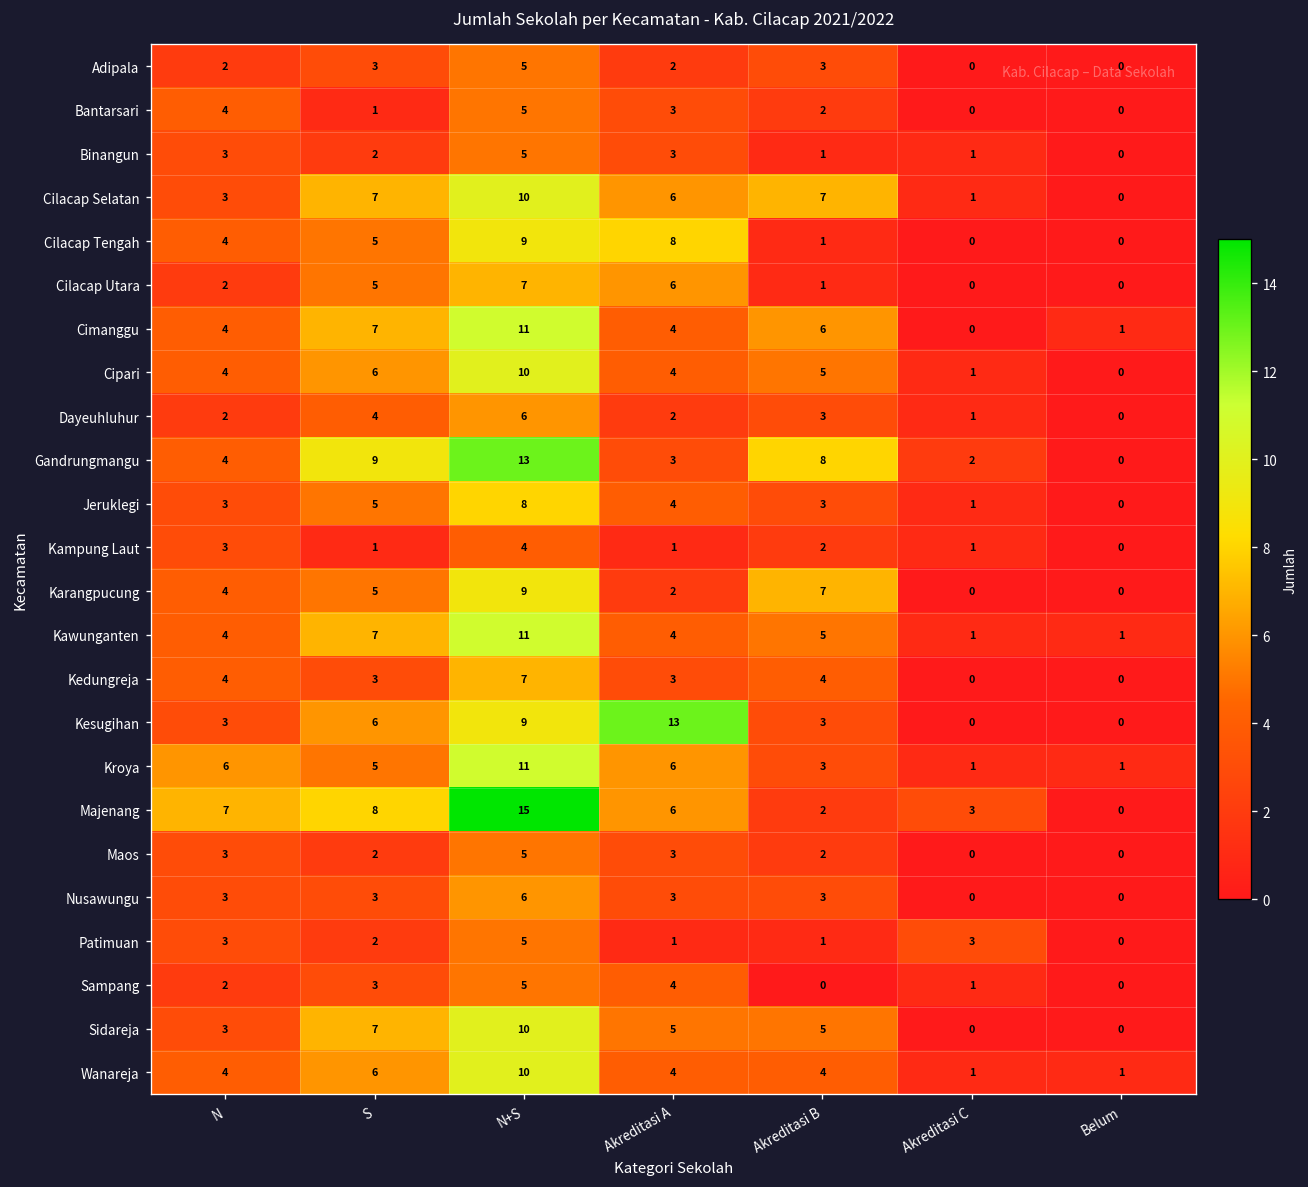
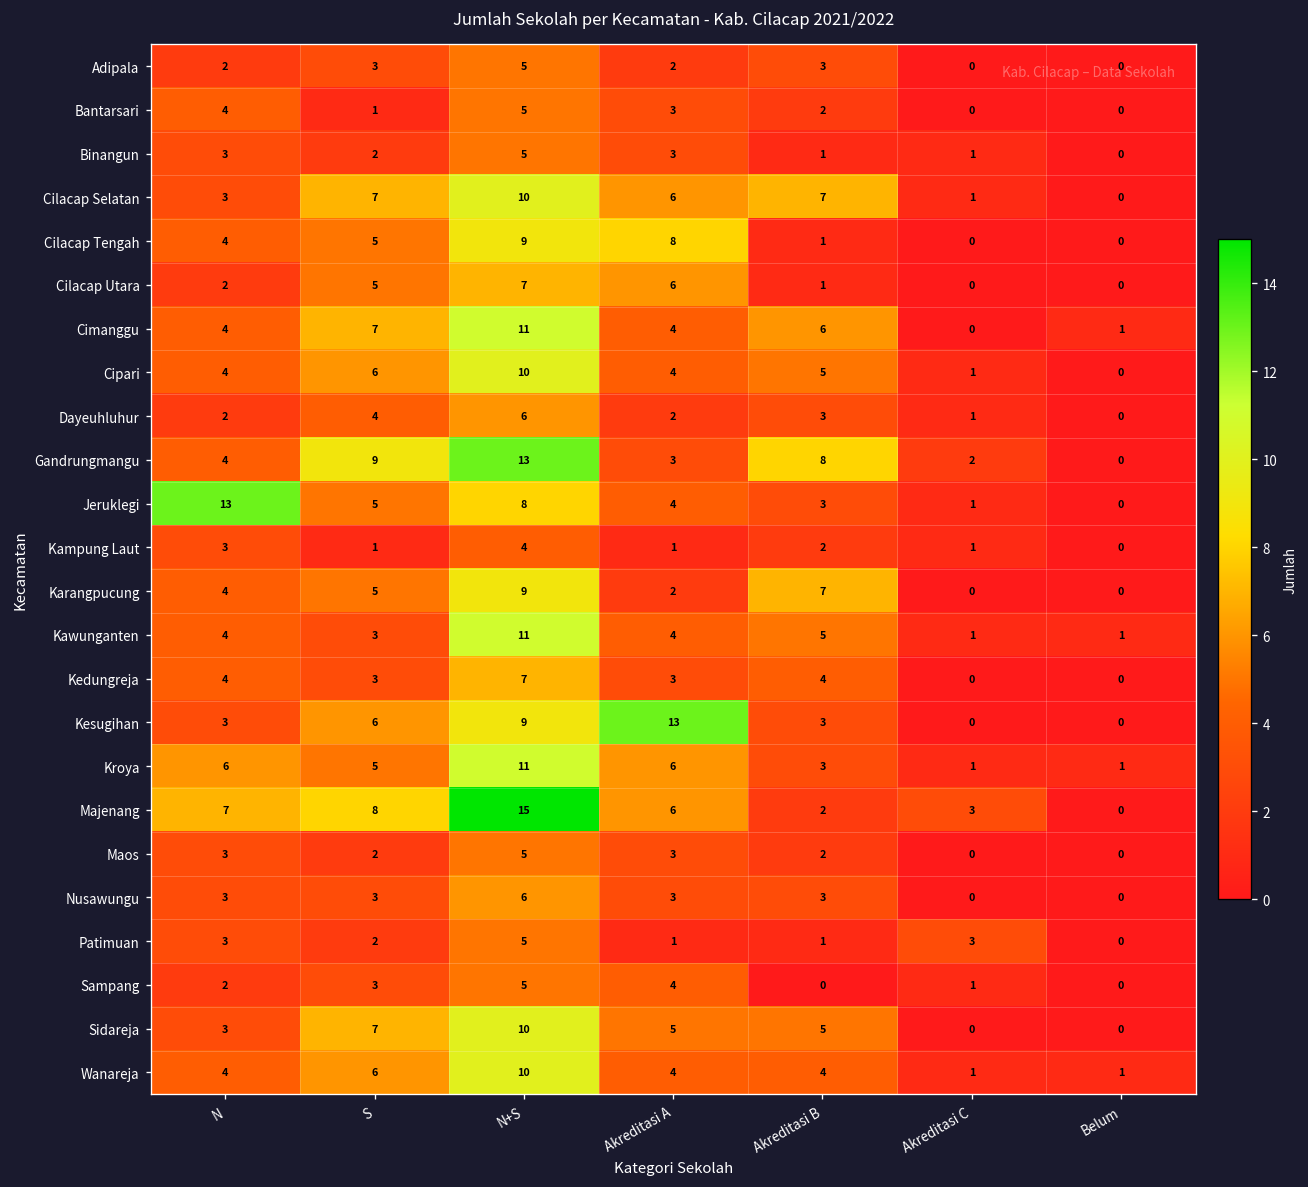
  {
    "Adipala": {
      "N": 2,
      "S": 3,
      "N+S": 5,
      "Akreditasi A": 2,
      "Akreditasi B": 3,
      "Akreditasi C": 0
    },
    "Bantarsari": {
      "N": 4,
      "S": 1,
      "N+S": 5,
      "Akreditasi A": 3,
      "Akreditasi B": 2,
      "Akreditasi C": 0,
      "Belum": 0
    },
    "Binangun": {
      "N": 3,
      "S": 2,
      "N+S": 5,
      "Akreditasi A": 3,
      "Akreditasi B": 1,
      "Akreditasi C": 1,
      "Belum": 0
    },
    "Cilacap Selatan": {
      "N": 3,
      "S": 7,
      "N+S": 10,
      "Akreditasi A": 6,
      "Akreditasi B": 7,
      "Akreditasi C": 1,
      "Belum": 0
    },
    "Cilacap Tengah": {
      "N": 4,
      "S": 5,
      "N+S": 9,
      "Akreditasi A": 8,
      "Akreditasi B": 1,
      "Akreditasi C": 0,
      "Belum": 0
    },
    "Cilacap Utara": {
      "N": 2,
      "S": 5,
      "N+S": 7,
      "Akreditasi A": 6,
      "Akreditasi B": 1,
      "Akreditasi C": 0,
      "Belum": 0
    },
    "Cimanggu": {
      "N": 4,
      "S": 7,
      "N+S": 11,
      "Akreditasi A": 4,
      "Akreditasi B": 6,
      "Akreditasi C": 0,
      "Belum": 1
    },
    "Cipari": {
      "N": 4,
      "S": 6,
      "N+S": 10,
      "Akreditasi A": 4,
      "Akreditasi B": 5,
      "Akreditasi C": 1,
      "Belum": 0
    },
    "Dayeuhluhur": {
      "N": 2,
      "S": 4,
      "N+S": 6,
      "Akreditasi A": 2,
      "Akreditasi B": 3,
      "Akreditasi C": 1,
      "Belum": 0
    },
    "Gandrungmangu": {
      "N": 4,
      "S": 9,
      "N+S": 13,
      "Akreditasi A": 3,
      "Akreditasi B": 8,
      "Akreditasi C": 2,
      "Belum": 0
    },
    "Jeruklegi": {
-     "N": 3,
+     "N": 13,
      "S": 5,
      "N+S": 8,
      "Akreditasi A": 4,
      "Akreditasi B": 3,
      "Akreditasi C": 1,
      "Belum": 0
    },
    "Kampung Laut": {
      "N": 3,
      "S": 1,
      "N+S": 4,
      "Akreditasi A": 1,
      "Akreditasi B": 2,
      "Akreditasi C": 1,
      "Belum": 0
    },
    "Karangpucung": {
      "N": 4,
      "S": 5,
      "N+S": 9,
      "Akreditasi A": 2,
      "Akreditasi B": 7,
      "Akreditasi C": 0,
      "Belum": 0
    },
    "Kawunganten": {
      "N": 4,
-     "S": 7,
+     "S": 3,
      "N+S": 11,
      "Akreditasi A": 4,
      "Akreditasi B": 5,
      "Akreditasi C": 1,
      "Belum": 1
    },
    "Kedungreja": {
      "N": 4,
      "S": 3,
      "N+S": 7,
      "Akreditasi A": 3,
      "Akreditasi B": 4,
      "Akreditasi C": 0,
      "Belum": 0
    },
    "Kesugihan": {
      "N": 3,
      "S": 6,
      "N+S": 9,
      "Akreditasi A": 13,
      "Akreditasi B": 3,
      "Akreditasi C": 0,
      "Belum": 0
    },
    "Kroya": {
      "N": 6,
      "S": 5,
      "N+S": 11,
      "Akreditasi A": 6,
      "Akreditasi B": 3,
      "Akreditasi C": 1,
      "Belum": 1
    },
    "Majenang": {
      "N": 7,
      "S": 8,
      "N+S": 15,
      "Akreditasi A": 6,
      "Akreditasi B": 2,
      "Akreditasi C": 3,
      "Belum": 0
    },
    "Maos": {
      "N": 3,
      "S": 2,
      "N+S": 5,
      "Akreditasi A": 3,
      "Akreditasi B": 2,
      "Akreditasi C": 0,
      "Belum": 0
    },
    "Nusawungu": {
      "N": 3,
      "S": 3,
      "N+S": 6,
      "Akreditasi A": 3,
      "Akreditasi B": 3,
      "Akreditasi C": 0,
      "Belum": 0
    },
    "Patimuan": {
      "N": 3,
      "S": 2,
      "N+S": 5,
      "Akreditasi A": 1,
      "Akreditasi B": 1,
      "Akreditasi C": 3,
      "Belum": 0
    },
    "Sampang": {
      "N": 2,
      "S": 3,
      "N+S": 5,
      "Akreditasi A": 4,
      "Akreditasi B": 0,
      "Akreditasi C": 1,
      "Belum": 0
    },
    "Sidareja": {
      "N": 3,
      "S": 7,
      "N+S": 10,
      "Akreditasi A": 5,
      "Akreditasi B": 5,
      "Akreditasi C": 0,
      "Belum": 0
    },
    "Wanareja": {
      "N": 4,
      "S": 6,
      "N+S": 10,
      "Akreditasi A": 4,
      "Akreditasi B": 4,
      "Akreditasi C": 1,
      "Belum": 1
    }
  }
